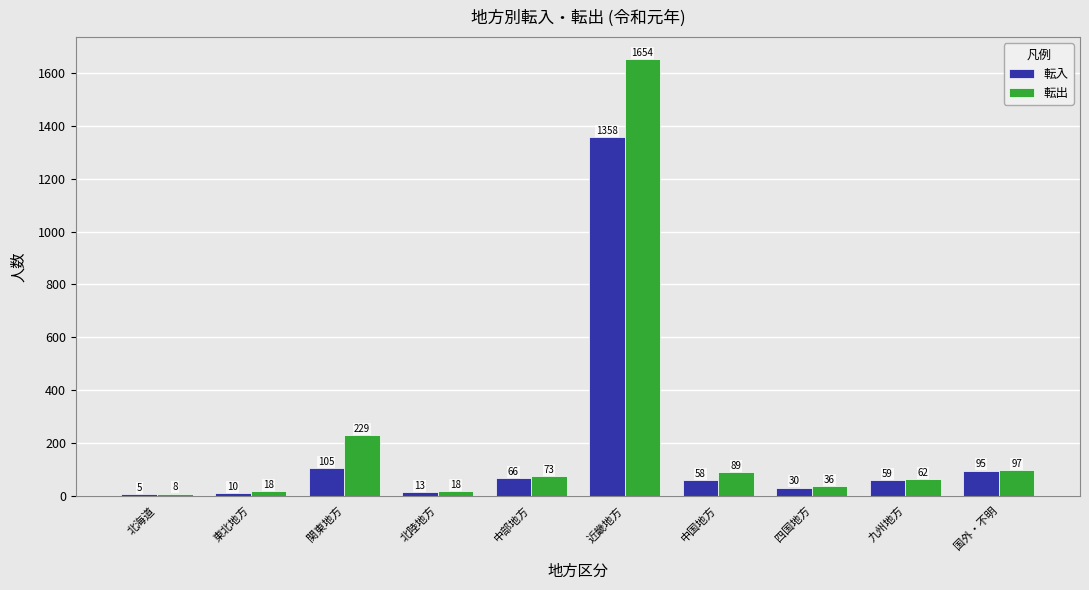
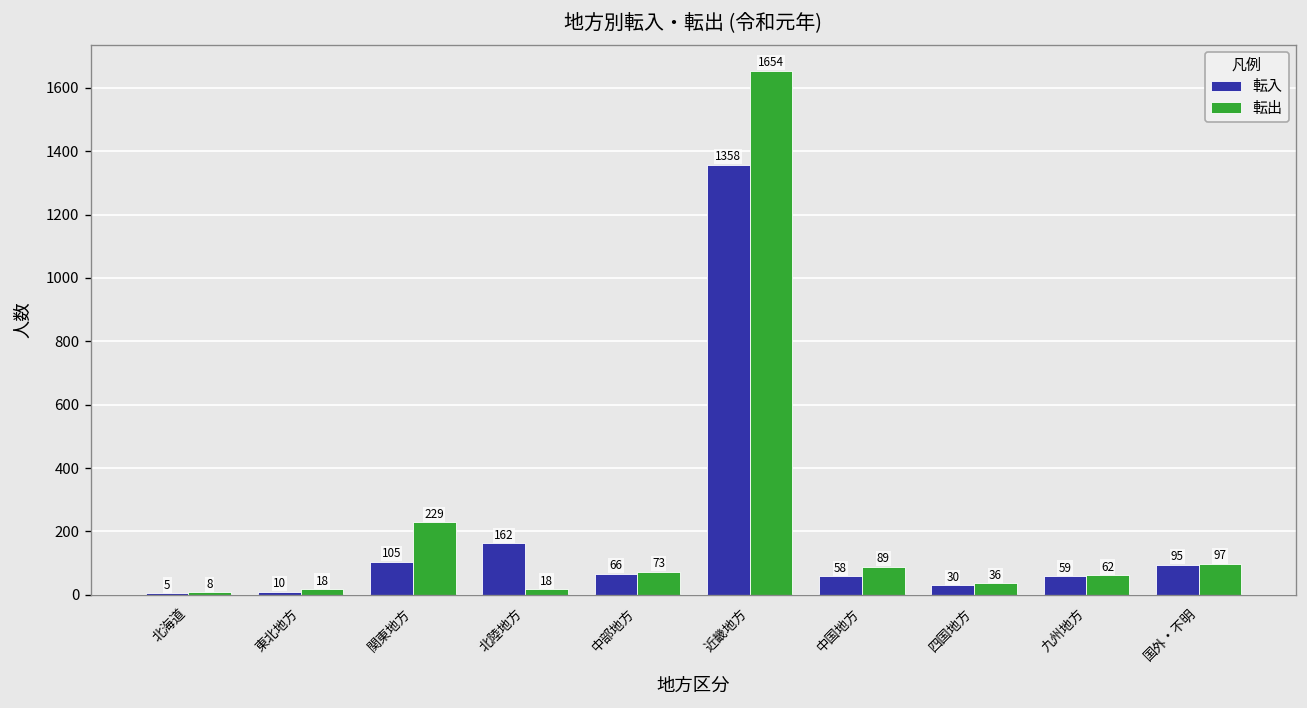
  {
    "転入": {
-     "北陸地方": 13
+     "北陸地方": 162
    }
  }
